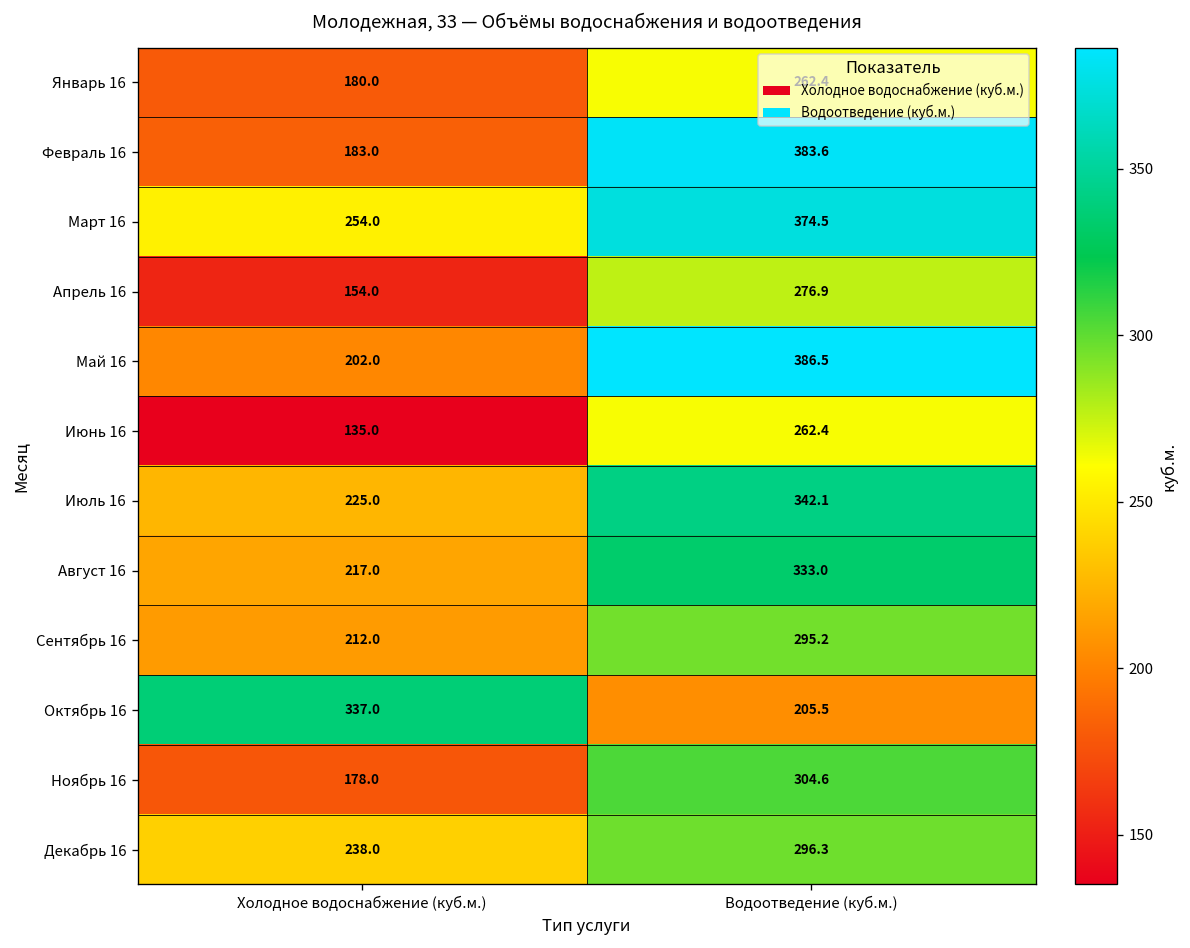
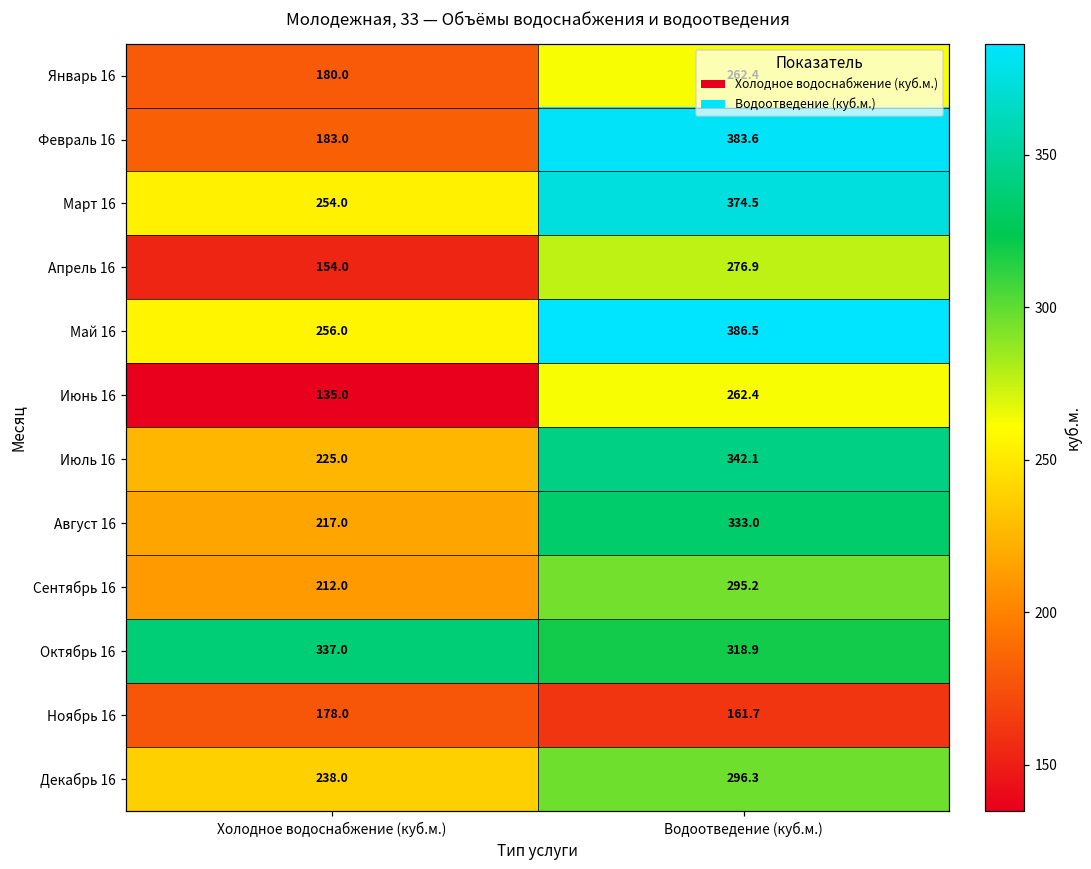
  {
    "Январь 16": {
      "Холодное водоснабжение (куб.м.)": 180.0
    },
    "Февраль 16": {
      "Холодное водоснабжение (куб.м.)": 183.0,
      "Водоотведение (куб.м.)": 383.6
    },
    "Март 16": {
      "Холодное водоснабжение (куб.м.)": 254.0,
      "Водоотведение (куб.м.)": 374.5
    },
    "Апрель 16": {
      "Холодное водоснабжение (куб.м.)": 154.0,
      "Водоотведение (куб.м.)": 276.9
    },
    "Май 16": {
-     "Холодное водоснабжение (куб.м.)": 202.0,
+     "Холодное водоснабжение (куб.м.)": 256.0,
      "Водоотведение (куб.м.)": 386.5
    },
    "Июнь 16": {
      "Холодное водоснабжение (куб.м.)": 135.0,
      "Водоотведение (куб.м.)": 262.4
    },
    "Июль 16": {
      "Холодное водоснабжение (куб.м.)": 225.0,
      "Водоотведение (куб.м.)": 342.1
    },
    "Август 16": {
      "Холодное водоснабжение (куб.м.)": 217.0,
      "Водоотведение (куб.м.)": 333.0
    },
    "Сентябрь 16": {
      "Холодное водоснабжение (куб.м.)": 212.0,
      "Водоотведение (куб.м.)": 295.2
    },
    "Октябрь 16": {
      "Холодное водоснабжение (куб.м.)": 337.0,
-     "Водоотведение (куб.м.)": 205.5
+     "Водоотведение (куб.м.)": 318.9
    },
    "Ноябрь 16": {
      "Холодное водоснабжение (куб.м.)": 178.0,
-     "Водоотведение (куб.м.)": 304.6
+     "Водоотведение (куб.м.)": 161.7
    },
    "Декабрь 16": {
      "Холодное водоснабжение (куб.м.)": 238.0,
      "Водоотведение (куб.м.)": 296.3
    }
  }
